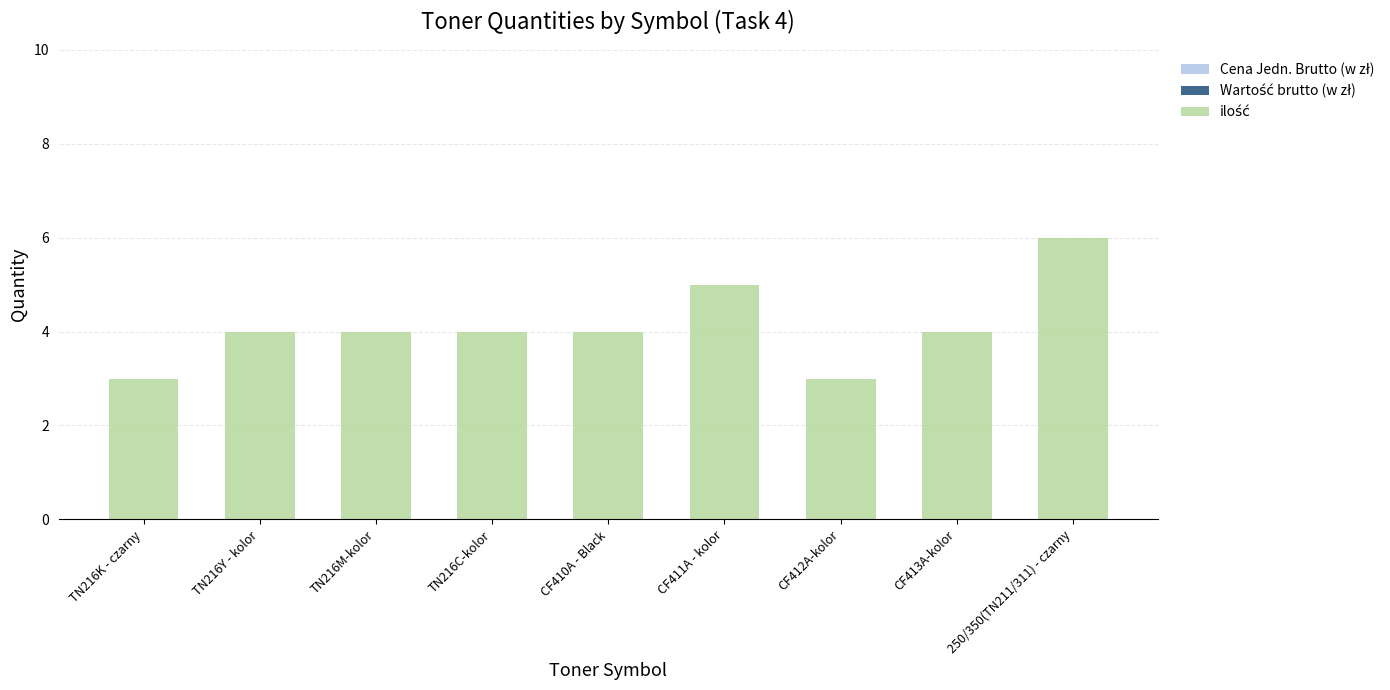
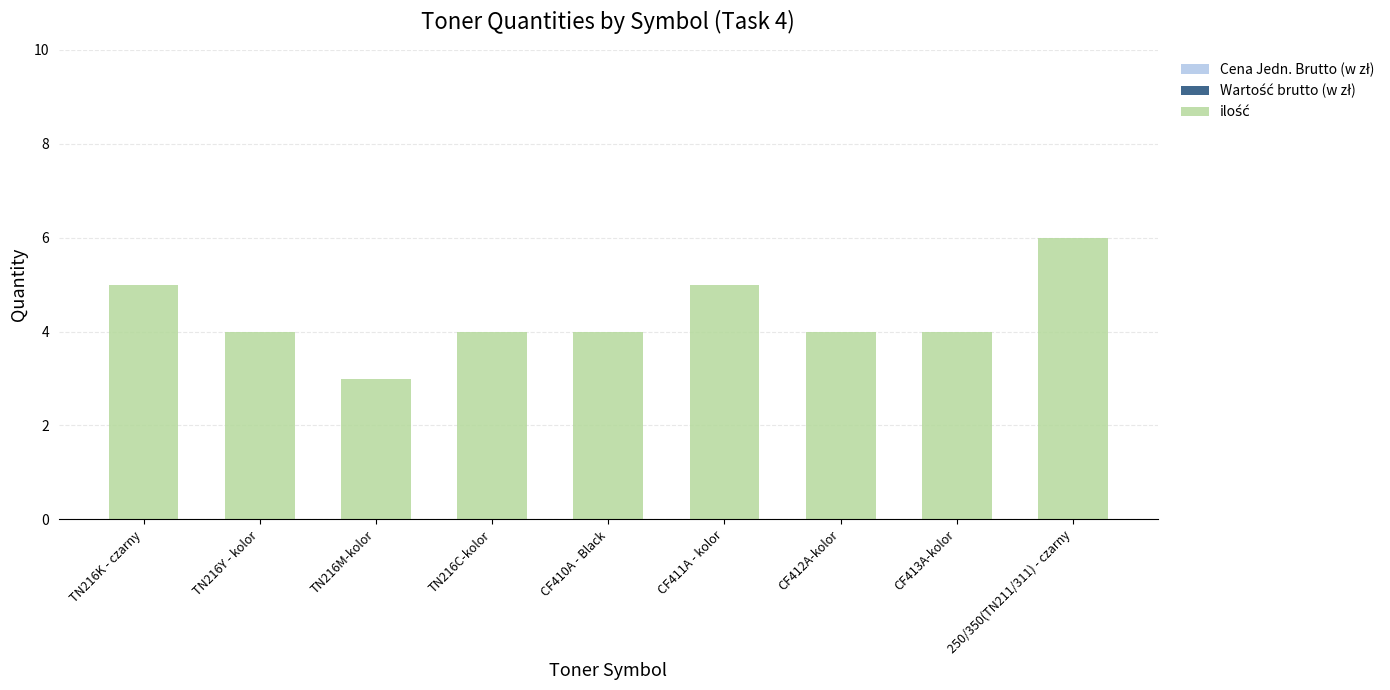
  {
    "Wartość brutto (w zł)": {
      "TN216K - czarny": 0,
      "TN216Y - kolor": 0,
      "TN216M-kolor": 0,
      "TN216C-kolor": 0,
      "CF410A - Black": 0,
      "CF411A - kolor": 0,
      "CF412A-kolor": 0,
      "CF413A-kolor": 0,
      "250/350(TN211/311) - czarny": 0
    },
    "ilość": {
-     "TN216K - czarny": 3,
+     "TN216K - czarny": 5,
      "TN216Y - kolor": 4,
-     "TN216M-kolor": 4,
+     "TN216M-kolor": 3,
      "TN216C-kolor": 4,
      "CF410A - Black": 4,
      "CF411A - kolor": 5,
-     "CF412A-kolor": 3,
+     "CF412A-kolor": 4,
      "CF413A-kolor": 4,
      "250/350(TN211/311) - czarny": 6
    }
  }
